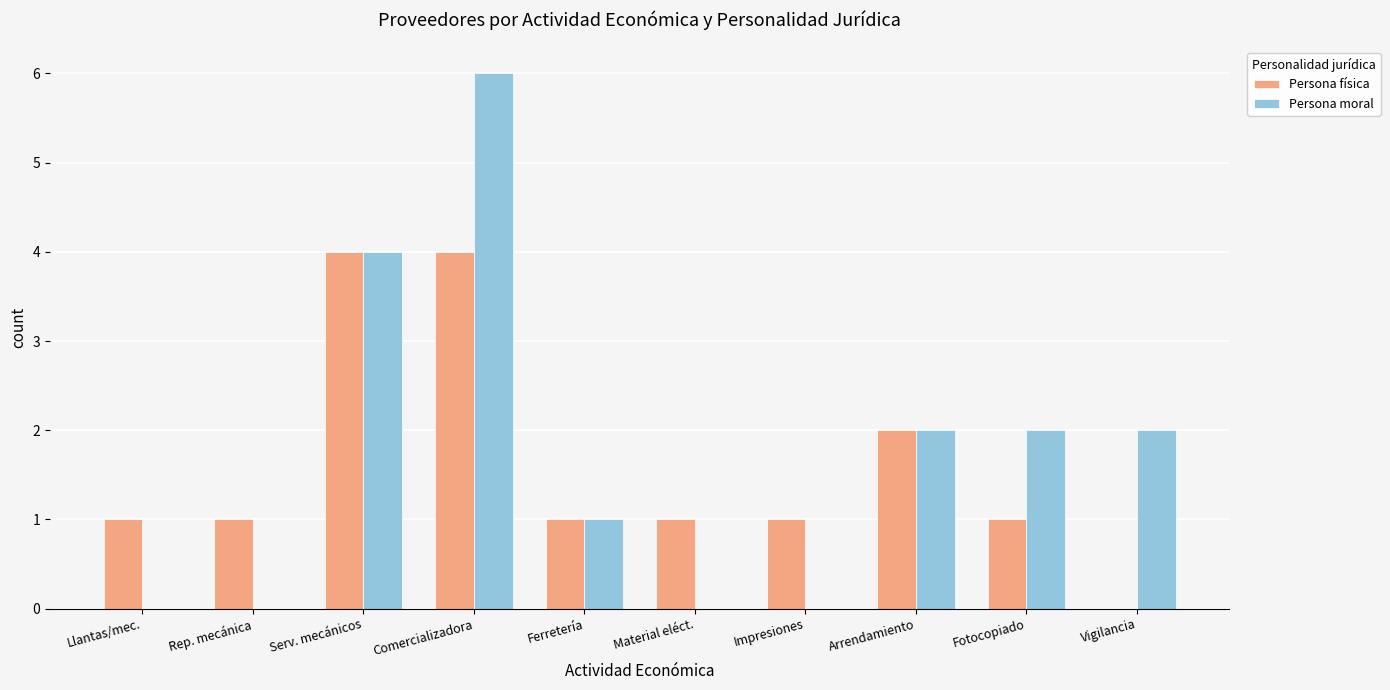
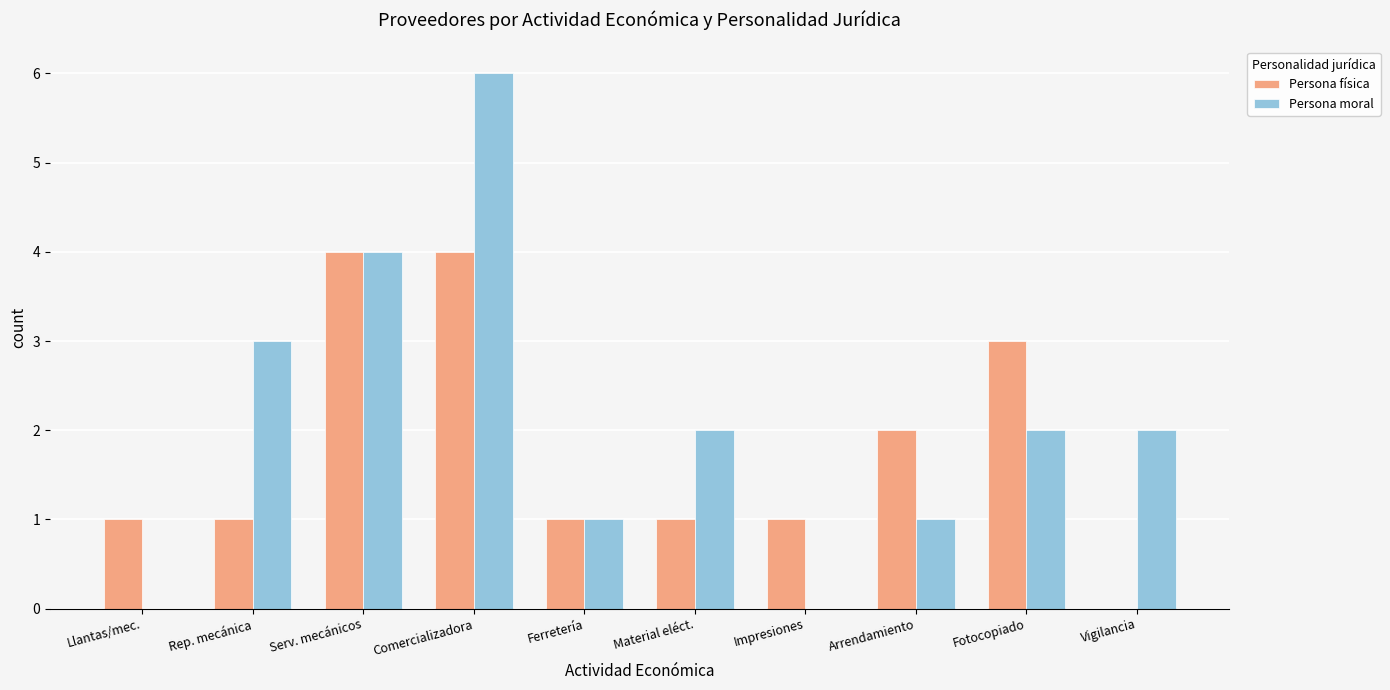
  {
    "Persona física": {
      "Llantas/mec.": 1,
      "Rep. mecánica": 1,
      "Serv. mecánicos": 4,
      "Comercializadora": 4,
      "Ferretería": 1,
      "Material eléct.": 1,
      "Impresiones": 1,
      "Arrendamiento": 2,
-     "Fotocopiado": 1,
+     "Fotocopiado": 3,
      "Vigilancia": 0
    },
    "Persona moral": {
      "Llantas/mec.": 0,
-     "Rep. mecánica": 0,
+     "Rep. mecánica": 3,
      "Serv. mecánicos": 4,
      "Comercializadora": 6,
      "Ferretería": 1,
-     "Material eléct.": 0,
+     "Material eléct.": 2,
      "Impresiones": 0,
-     "Arrendamiento": 2,
+     "Arrendamiento": 1,
      "Fotocopiado": 2,
      "Vigilancia": 2
    }
  }
